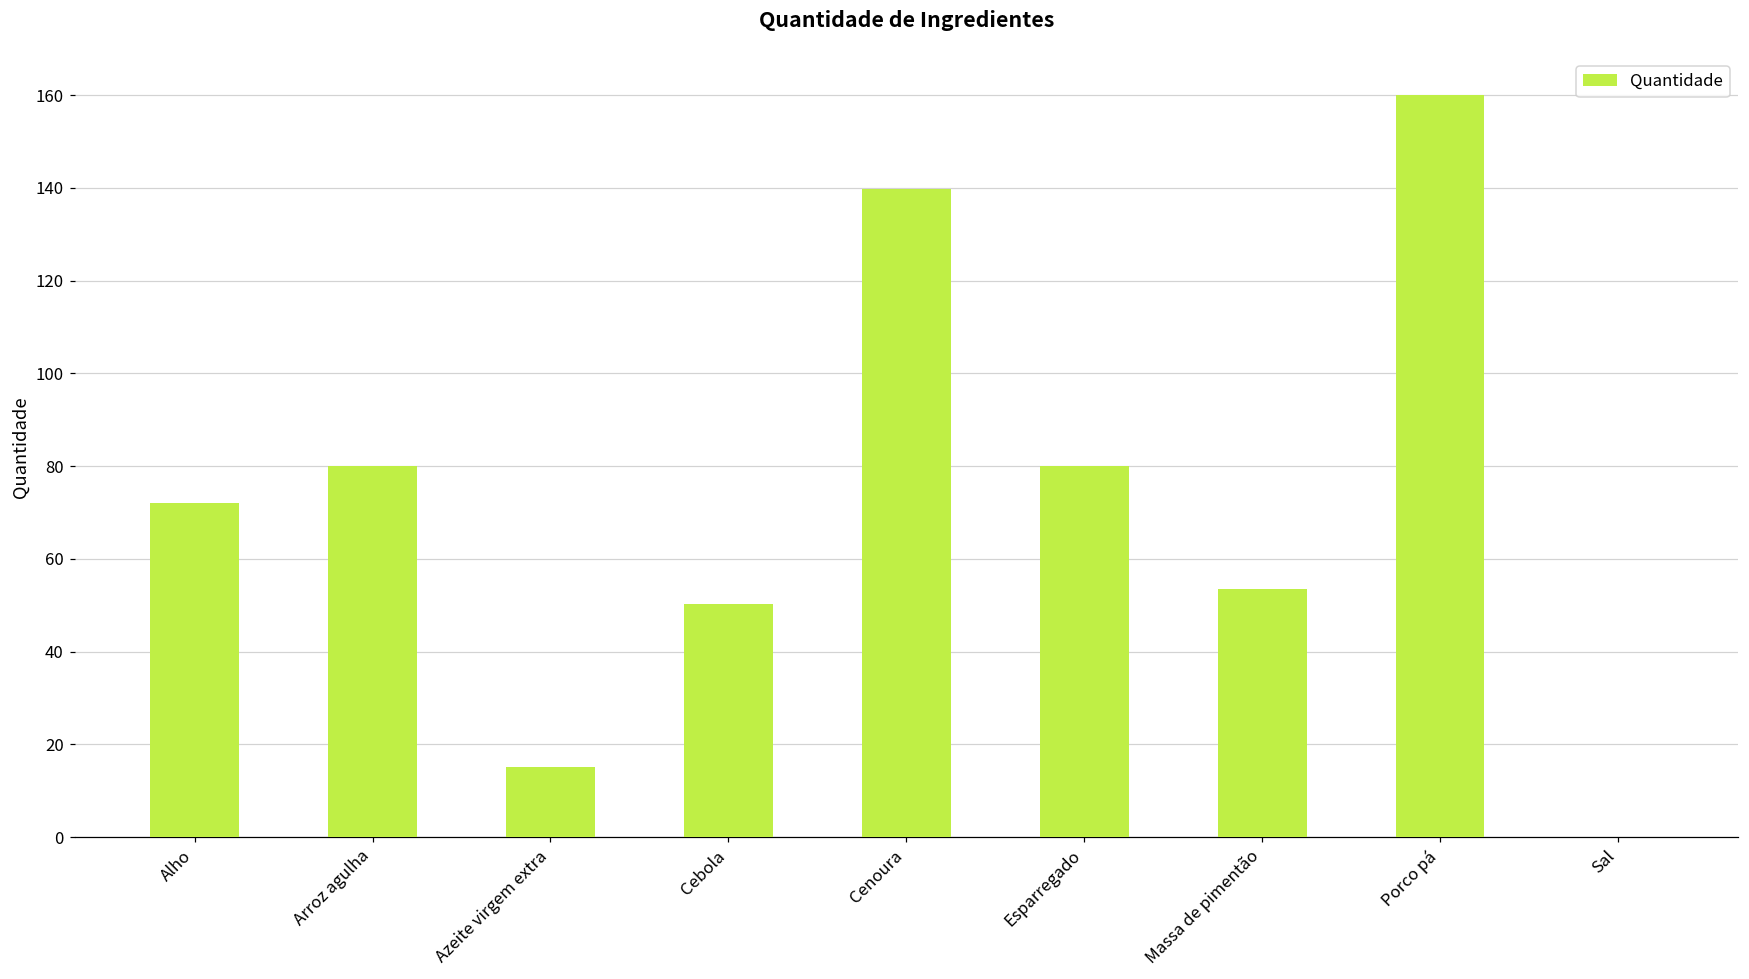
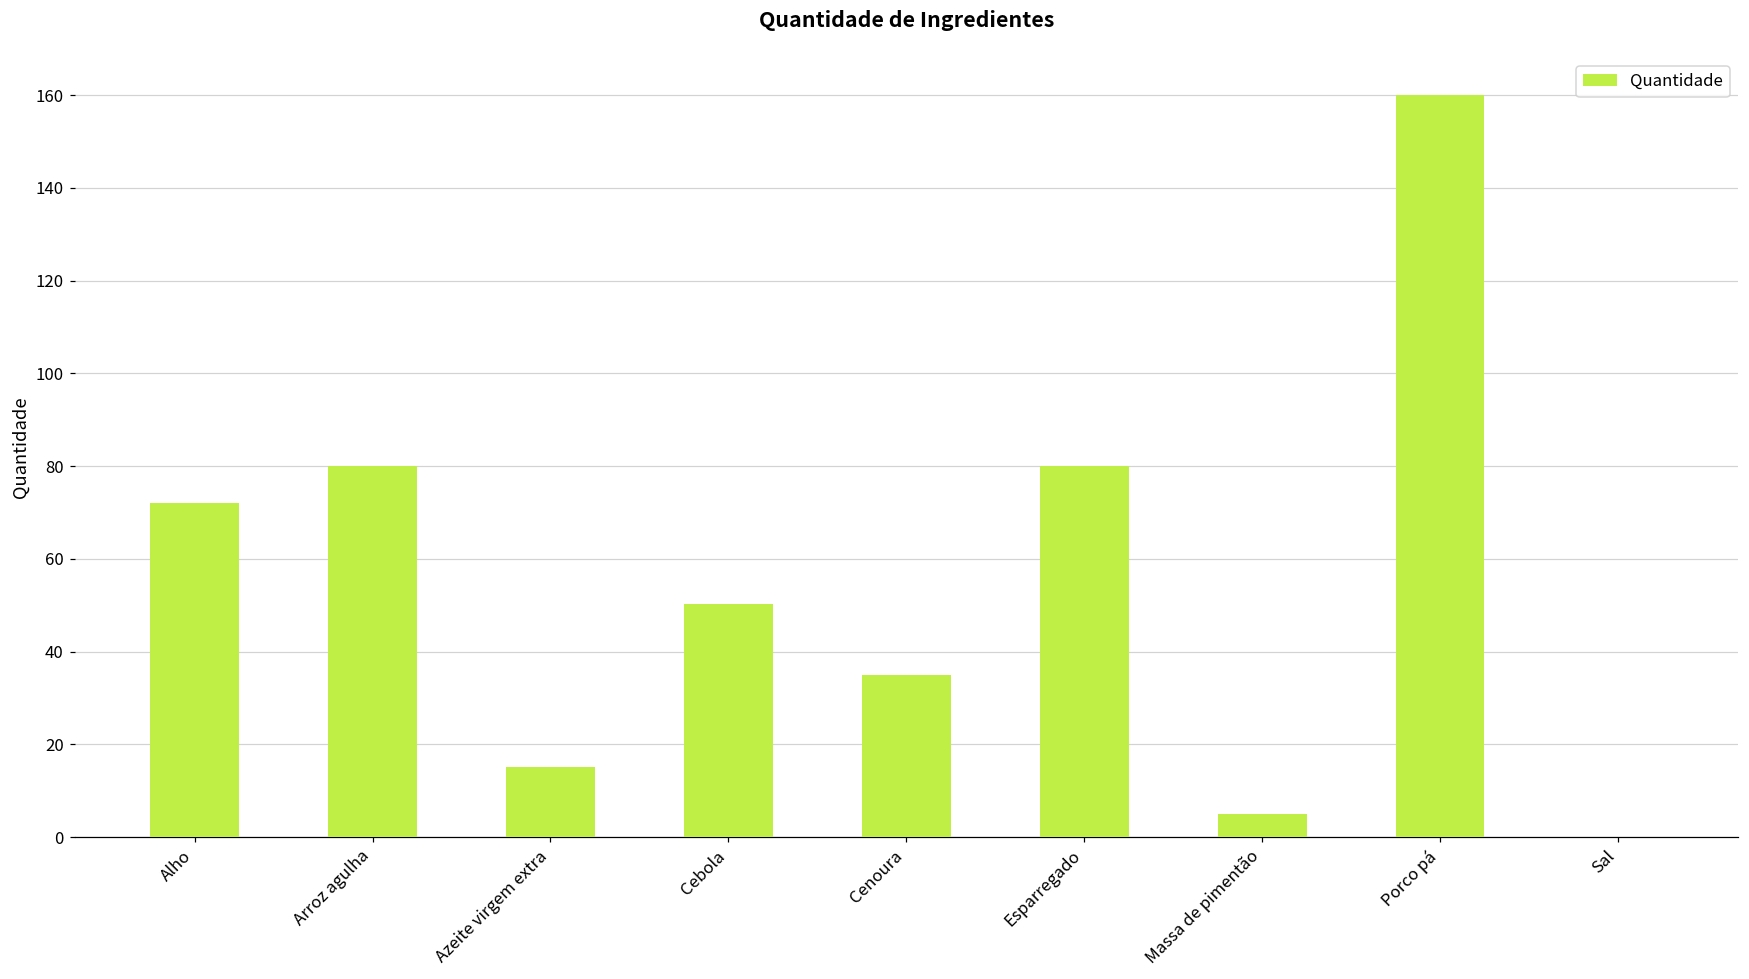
  {
    "Alho": 72,
    "Arroz agulha": 80,
    "Azeite virgem extra": 15,
    "Cebola": 50,
-   "Cenoura": 140,
+   "Cenoura": 35,
    "Esparregado": 80,
-   "Massa de pimentão": 54,
+   "Massa de pimentão": 5,
    "Porco pá": 160
  }
